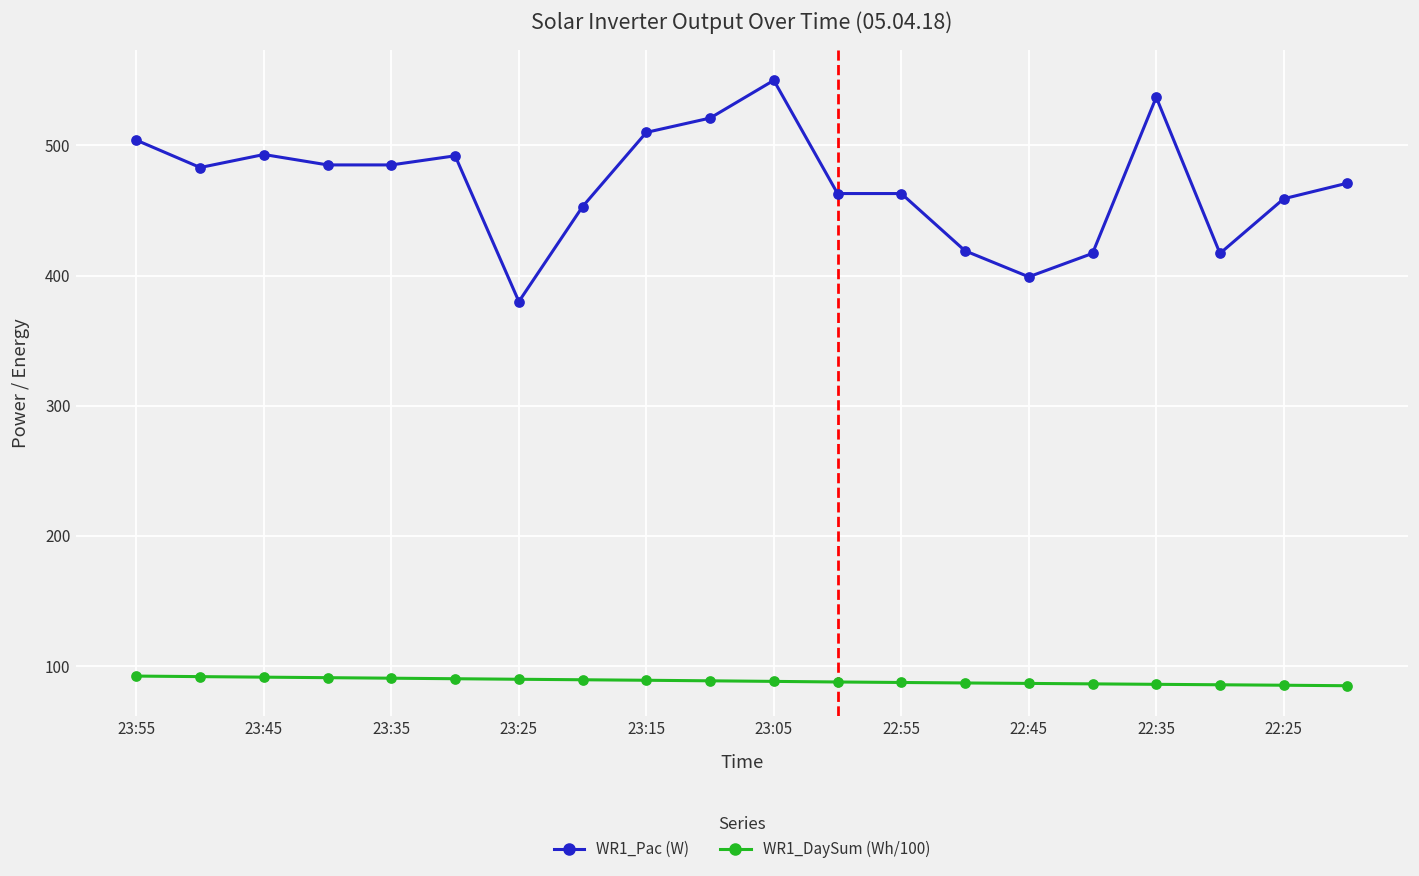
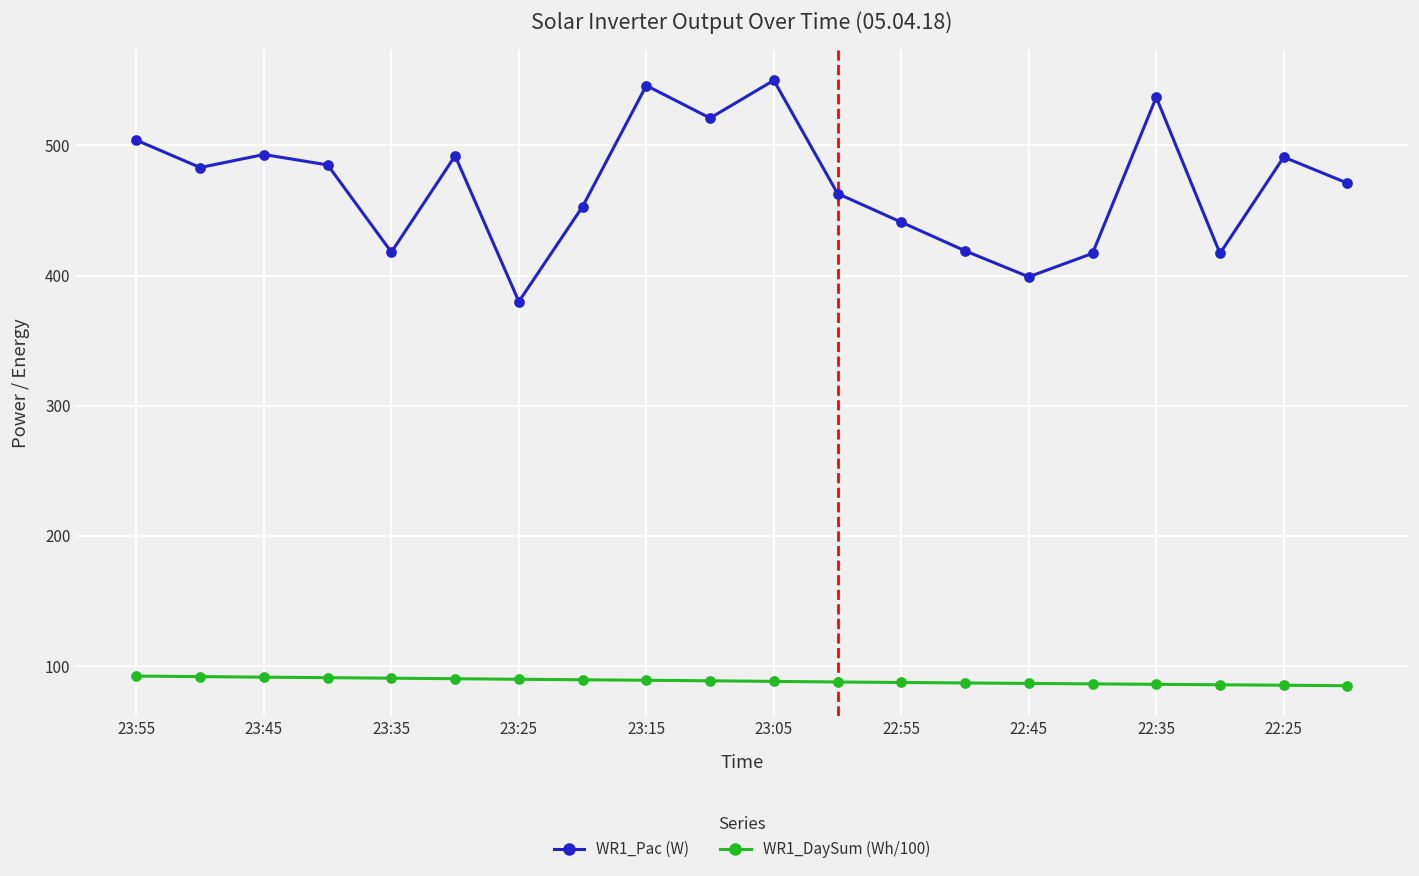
  {
    "WR1_Pac (W)": {
      "23:55": 504,
      "23:45": 493,
-     "23:35": 485,
+     "23:35": 418,
      "23:25": 380,
-     "23:15": 510,
+     "23:15": 546,
      "23:05": 550,
-     "22:55": 463,
+     "22:55": 441,
      "22:45": 399,
      "22:35": 537,
-     "22:25": 459
+     "22:25": 491
    },
    "WR1_DaySum (Wh/100)": {
      "23:55": 92,
      "23:45": 91,
      "23:35": 91,
      "23:25": 90,
      "23:15": 89,
      "23:05": 88,
      "22:55": 87,
      "22:45": 87,
      "22:35": 86,
      "22:25": 85
    }
  }
